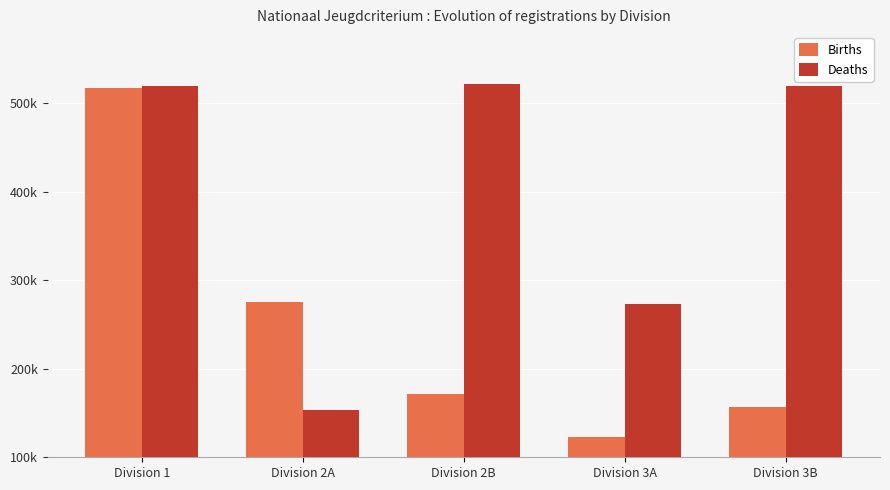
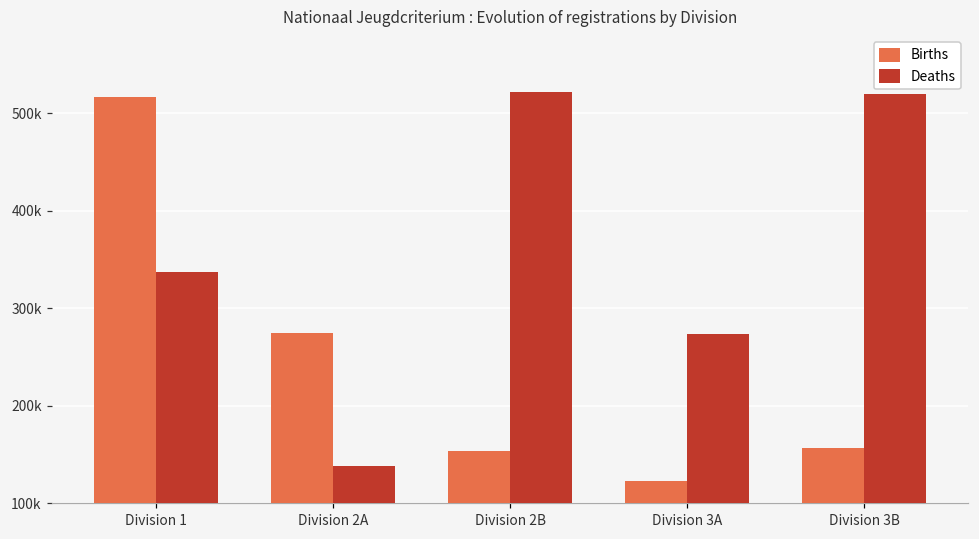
  {
    "Births": {
      "Division 1": 520000,
      "Division 2A": 270000,
-     "Division 2B": 170000,
+     "Division 2B": 150000,
      "Division 3A": 120000,
      "Division 3B": 160000
    },
    "Deaths": {
-     "Division 1": 520000,
-     "Division 2A": 150000,
+     "Division 1": 340000,
+     "Division 2A": 140000,
      "Division 2B": 520000,
      "Division 3A": 270000,
      "Division 3B": 520000
    }
  }
